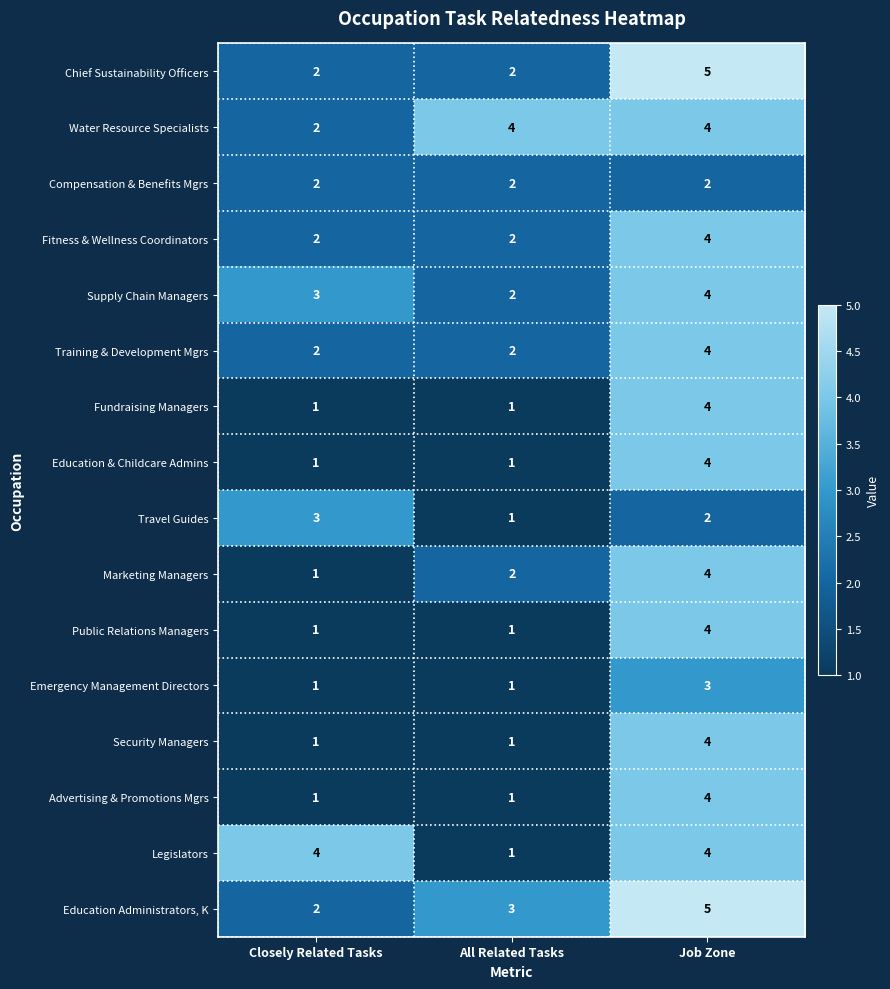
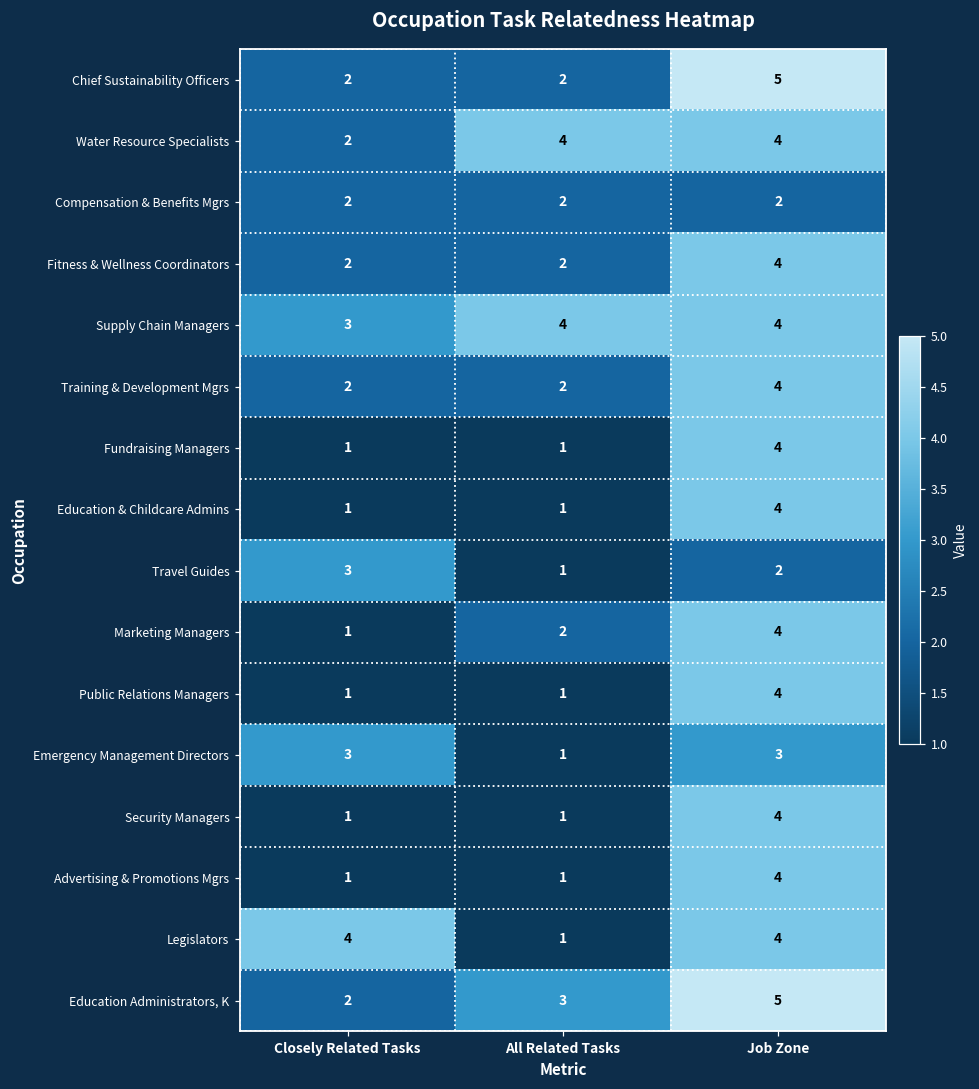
  {
    "Chief Sustainability Officers": {
      "Closely Related Tasks": 2,
      "All Related Tasks": 2,
      "Job Zone": 5
    },
    "Water Resource Specialists": {
      "Closely Related Tasks": 2,
      "All Related Tasks": 4,
      "Job Zone": 4
    },
    "Compensation & Benefits Mgrs": {
      "Closely Related Tasks": 2,
      "All Related Tasks": 2,
      "Job Zone": 2
    },
    "Fitness & Wellness Coordinators": {
      "Closely Related Tasks": 2,
      "All Related Tasks": 2,
      "Job Zone": 4
    },
    "Supply Chain Managers": {
      "Closely Related Tasks": 3,
-     "All Related Tasks": 2,
+     "All Related Tasks": 4,
      "Job Zone": 4
    },
    "Training & Development Mgrs": {
      "Closely Related Tasks": 2,
      "All Related Tasks": 2,
      "Job Zone": 4
    },
    "Fundraising Managers": {
      "Closely Related Tasks": 1,
      "All Related Tasks": 1,
      "Job Zone": 4
    },
    "Education & Childcare Admins": {
      "Closely Related Tasks": 1,
      "All Related Tasks": 1,
      "Job Zone": 4
    },
    "Travel Guides": {
      "Closely Related Tasks": 3,
      "All Related Tasks": 1,
      "Job Zone": 2
    },
    "Marketing Managers": {
      "Closely Related Tasks": 1,
      "All Related Tasks": 2,
      "Job Zone": 4
    },
    "Public Relations Managers": {
      "Closely Related Tasks": 1,
      "All Related Tasks": 1,
      "Job Zone": 4
    },
    "Emergency Management Directors": {
-     "Closely Related Tasks": 1,
+     "Closely Related Tasks": 3,
      "All Related Tasks": 1,
      "Job Zone": 3
    },
    "Security Managers": {
      "Closely Related Tasks": 1,
      "All Related Tasks": 1,
      "Job Zone": 4
    },
    "Advertising & Promotions Mgrs": {
      "Closely Related Tasks": 1,
      "All Related Tasks": 1,
      "Job Zone": 4
    },
    "Legislators": {
      "Closely Related Tasks": 4,
      "All Related Tasks": 1,
      "Job Zone": 4
    },
    "Education Administrators, K": {
      "Closely Related Tasks": 2,
      "All Related Tasks": 3,
      "Job Zone": 5
    }
  }
